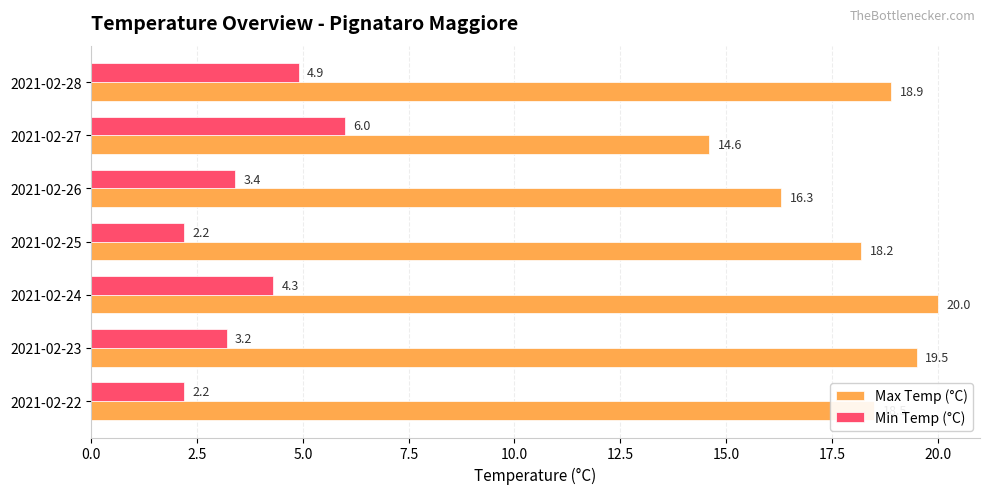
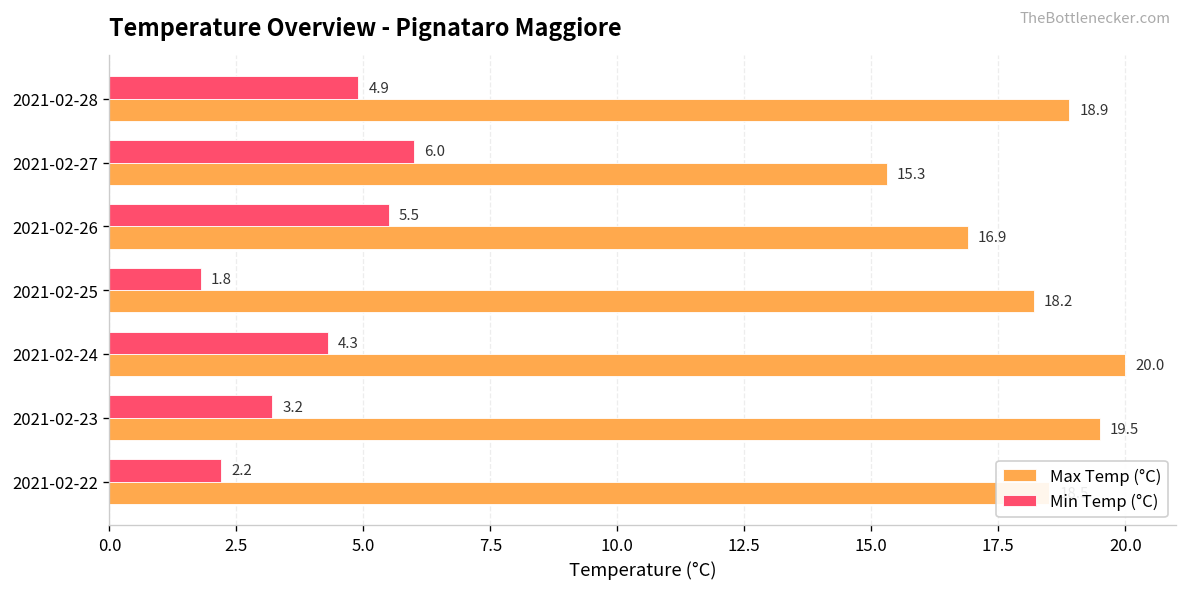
  {
    "Max Temp (°C)": {
      "2021-02-28": 18.9,
-     "2021-02-27": 14.6,
-     "2021-02-26": 16.3,
+     "2021-02-27": 15.3,
+     "2021-02-26": 16.9,
      "2021-02-25": 18.2,
      "2021-02-24": 20.0,
      "2021-02-23": 19.5
    },
    "Min Temp (°C)": {
      "2021-02-28": 4.9,
      "2021-02-27": 6.0,
-     "2021-02-26": 3.4,
-     "2021-02-25": 2.2,
+     "2021-02-26": 5.5,
+     "2021-02-25": 1.8,
      "2021-02-24": 4.3,
      "2021-02-23": 3.2,
      "2021-02-22": 2.2
    }
  }
